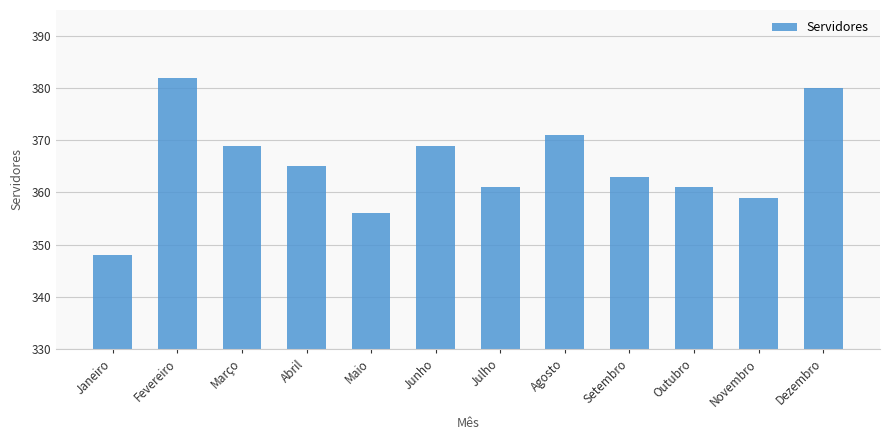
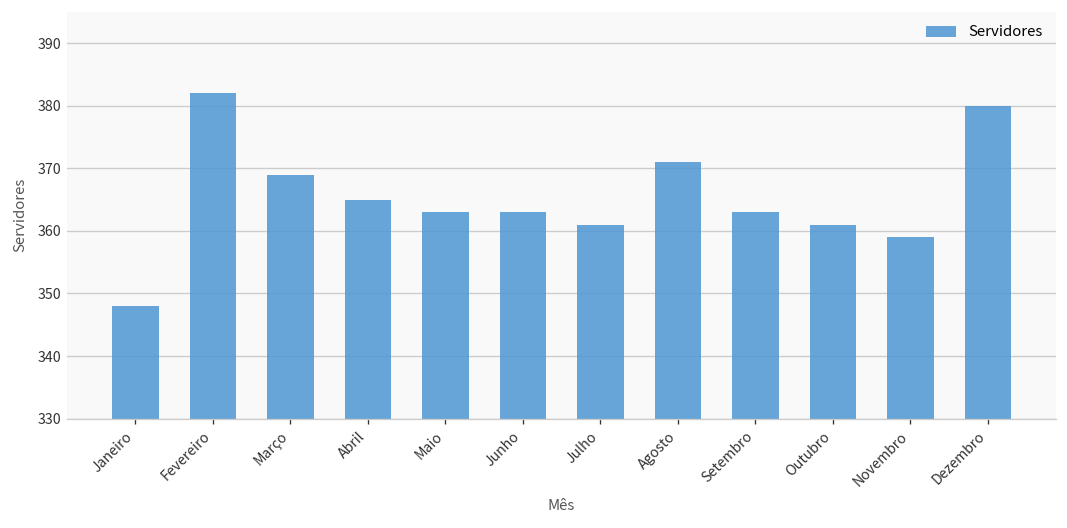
  {
    "Janeiro": 348,
    "Fevereiro": 382,
    "Março": 369,
    "Abril": 365,
-   "Maio": 356,
-   "Junho": 369,
+   "Maio": 363,
+   "Junho": 363,
    "Julho": 361,
    "Agosto": 371,
    "Setembro": 363,
    "Outubro": 361,
    "Novembro": 359,
    "Dezembro": 380
  }
